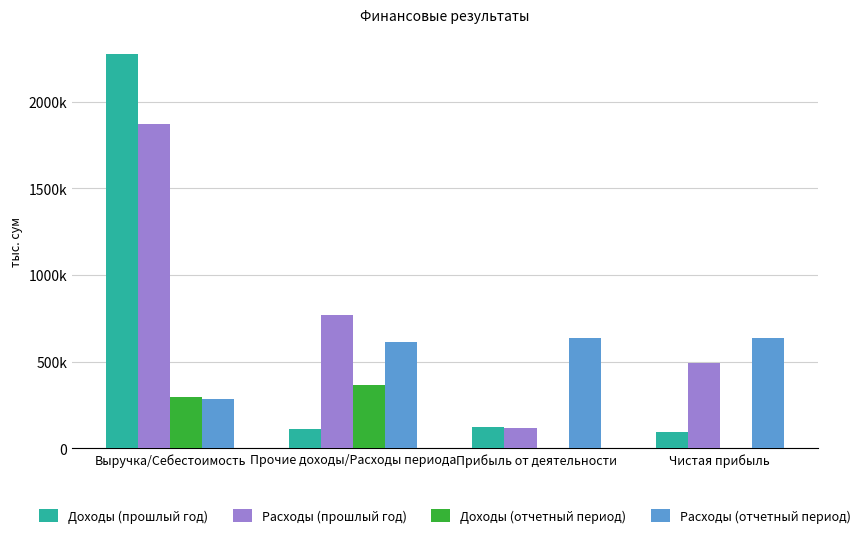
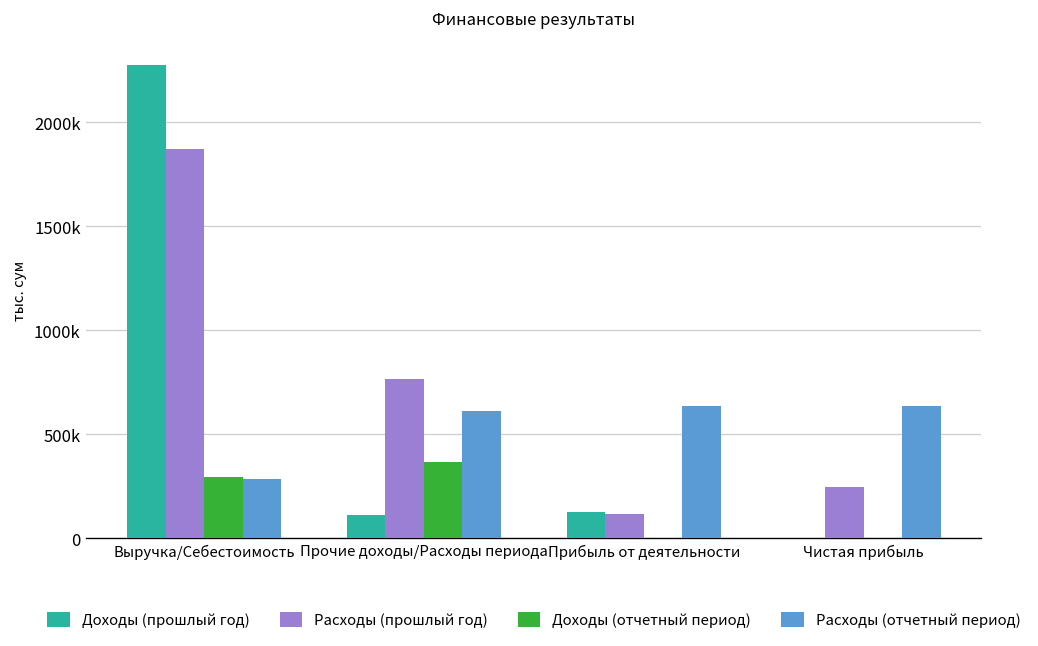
  {
    "Доходы (прошлый год)": {
      "Выручка/Себестоимость": 2280000,
      "Прочие доходы/Расходы периода": 110000,
      "Прибыль от деятельности": 130000,
-     "Чистая прибыль": 100000
+     "Чистая прибыль": 0
    },
    "Расходы (прошлый год)": {
      "Выручка/Себестоимость": 1870000,
      "Прочие доходы/Расходы периода": 770000,
      "Прибыль от деятельности": 120000,
-     "Чистая прибыль": 490000
+     "Чистая прибыль": 250000
    },
    "Доходы (отчетный период)": {
      "Выручка/Себестоимость": 300000,
      "Прочие доходы/Расходы периода": 370000,
      "Прибыль от деятельности": 0,
      "Чистая прибыль": 0
    },
    "Расходы (отчетный период)": {
      "Выручка/Себестоимость": 290000,
      "Прочие доходы/Расходы периода": 610000,
      "Прибыль от деятельности": 630000,
      "Чистая прибыль": 630000
    }
  }
